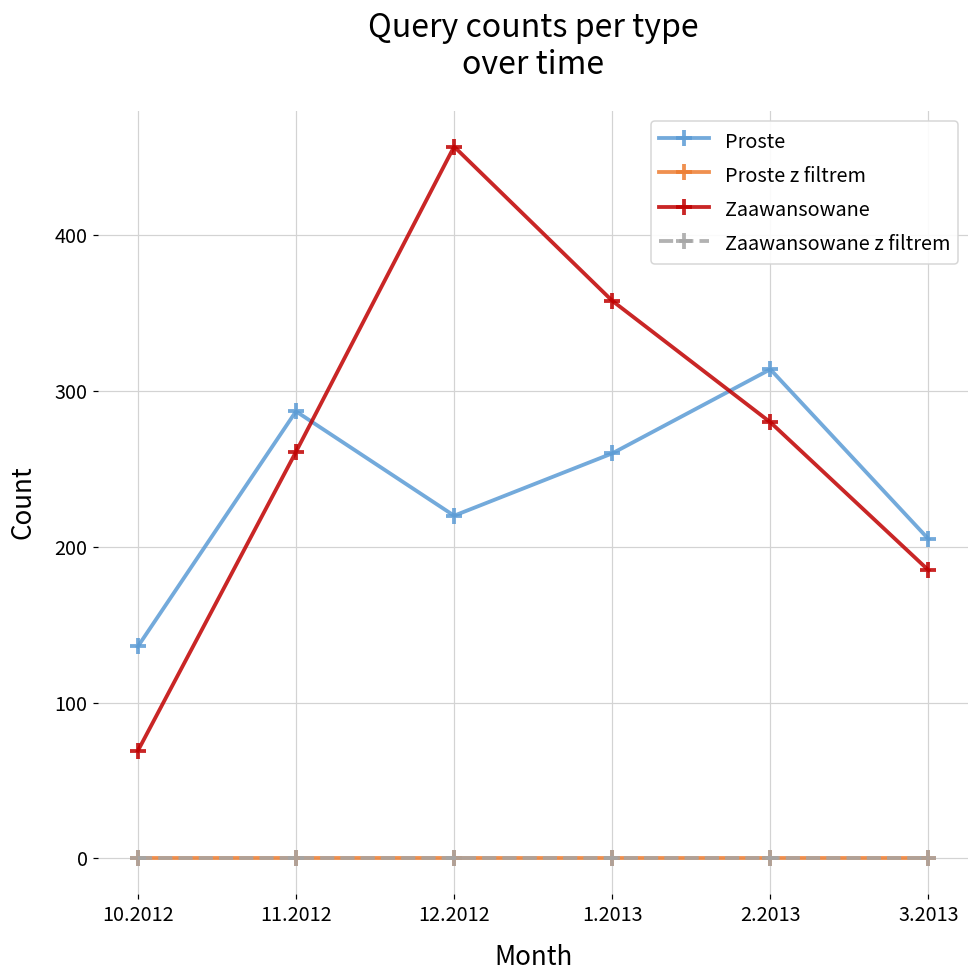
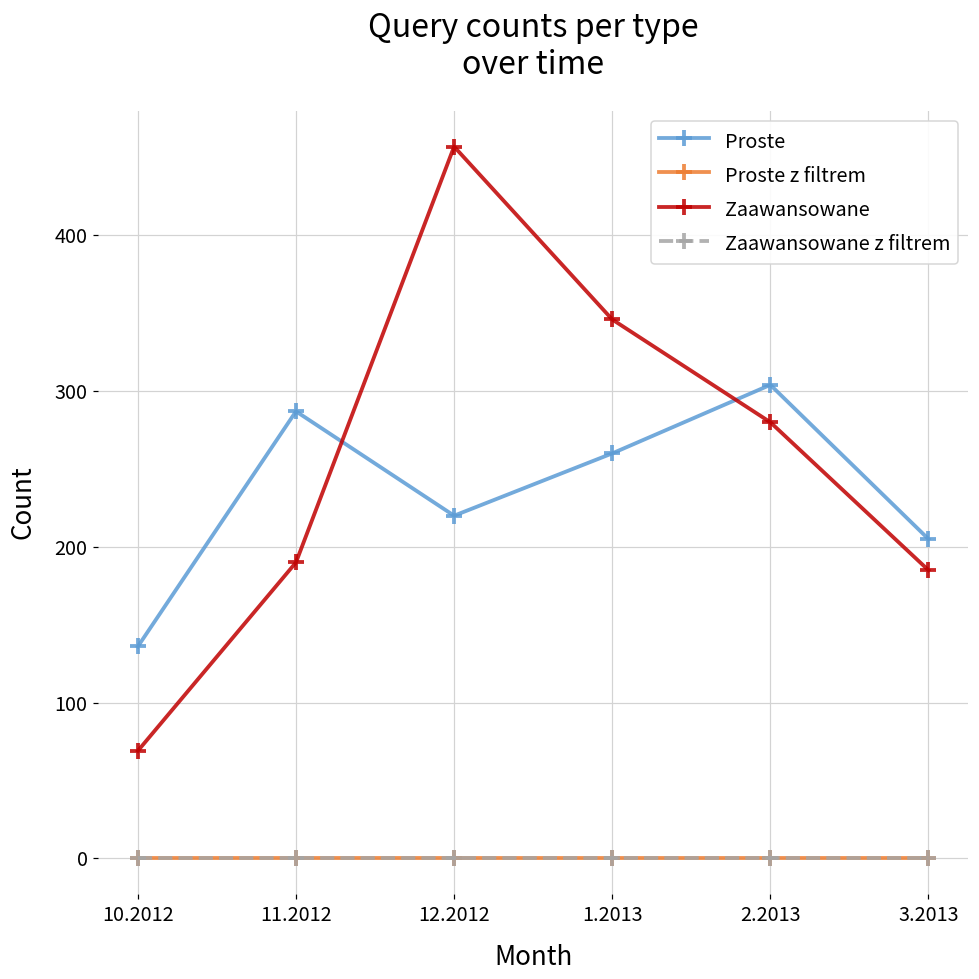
  {
    "Proste": {
      "10.2012": 136,
      "11.2012": 287,
      "12.2012": 220,
      "1.2013": 260,
-     "2.2013": 314,
+     "2.2013": 304,
      "3.2013": 205
    },
    "Zaawansowane z filtrem": {
      "10.2012": 0,
      "11.2012": 0,
      "12.2012": 0,
      "1.2013": 0,
      "2.2013": 0,
      "3.2013": 0
    },
    "Zaawansowane": {
      "10.2012": 69,
-     "11.2012": 261,
+     "11.2012": 190,
      "12.2012": 457,
-     "1.2013": 358,
+     "1.2013": 346,
      "2.2013": 280,
      "3.2013": 185
    }
  }
